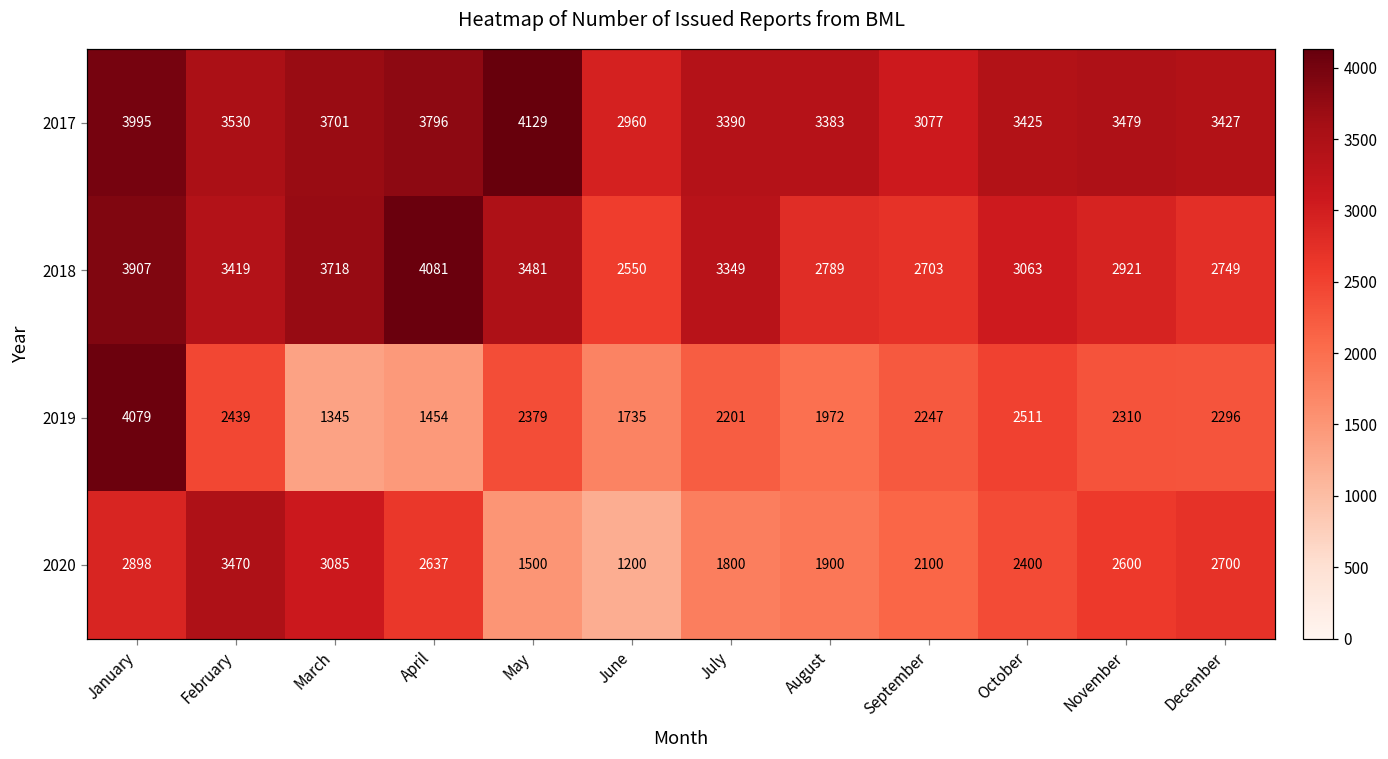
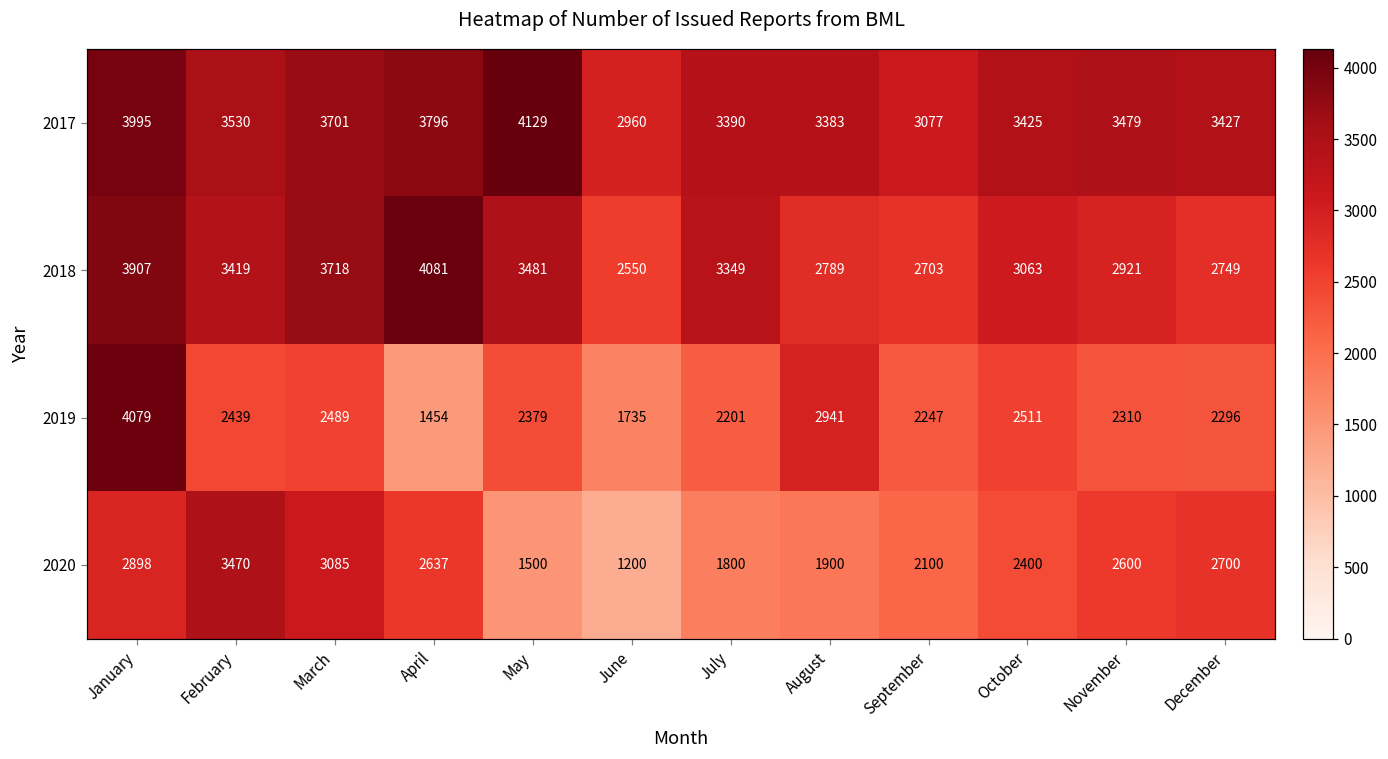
  {
    "2017": {
      "January": 3995,
      "February": 3530,
      "March": 3701,
      "April": 3796,
      "May": 4129,
      "June": 2960,
      "July": 3390,
      "August": 3383,
      "September": 3077,
      "October": 3425,
      "November": 3479,
      "December": 3427
    },
    "2018": {
      "January": 3907,
      "February": 3419,
      "March": 3718,
      "April": 4081,
      "May": 3481,
      "June": 2550,
      "July": 3349,
      "August": 2789,
      "September": 2703,
      "October": 3063,
      "November": 2921,
      "December": 2749
    },
    "2019": {
      "January": 4079,
      "February": 2439,
-     "March": 1345,
+     "March": 2489,
      "April": 1454,
      "May": 2379,
      "June": 1735,
      "July": 2201,
-     "August": 1972,
+     "August": 2941,
      "September": 2247,
      "October": 2511,
      "November": 2310,
      "December": 2296
    },
    "2020": {
      "January": 2898,
      "February": 3470,
      "March": 3085,
      "April": 2637,
      "May": 1500,
      "June": 1200,
      "July": 1800,
      "August": 1900,
      "September": 2100,
      "October": 2400,
      "November": 2600,
      "December": 2700
    }
  }
